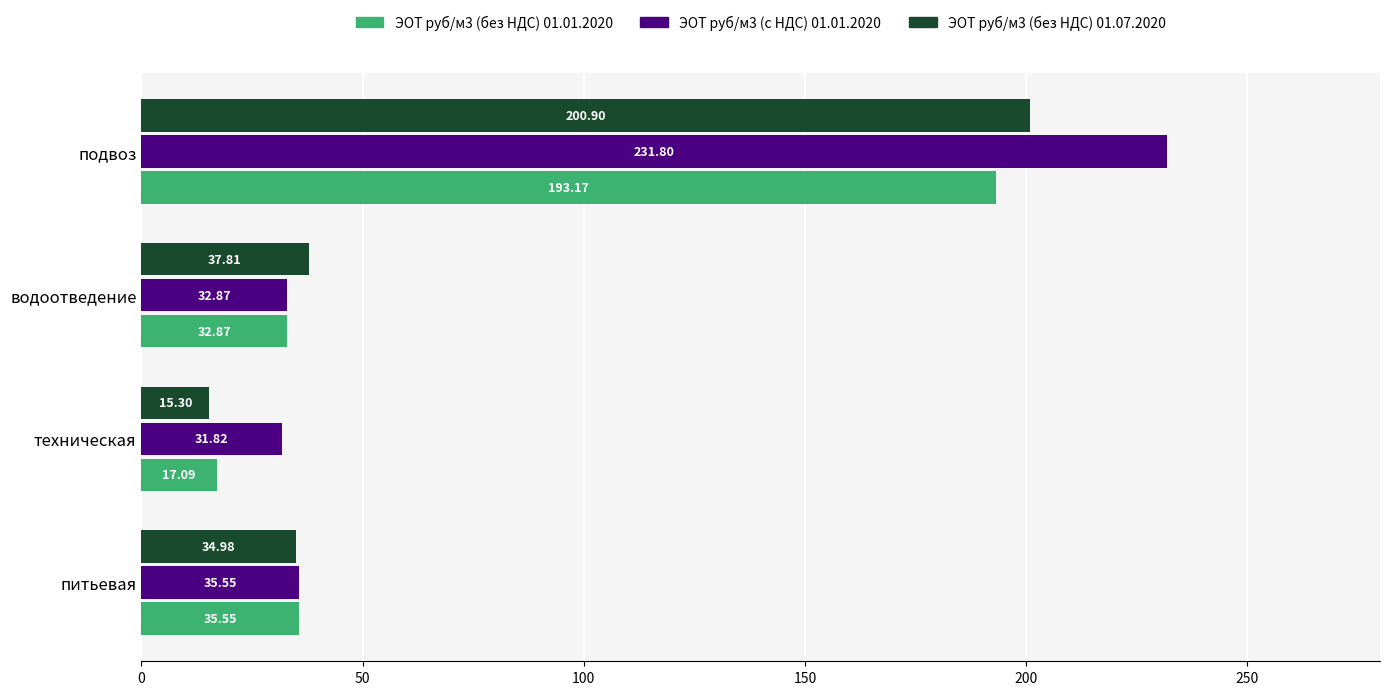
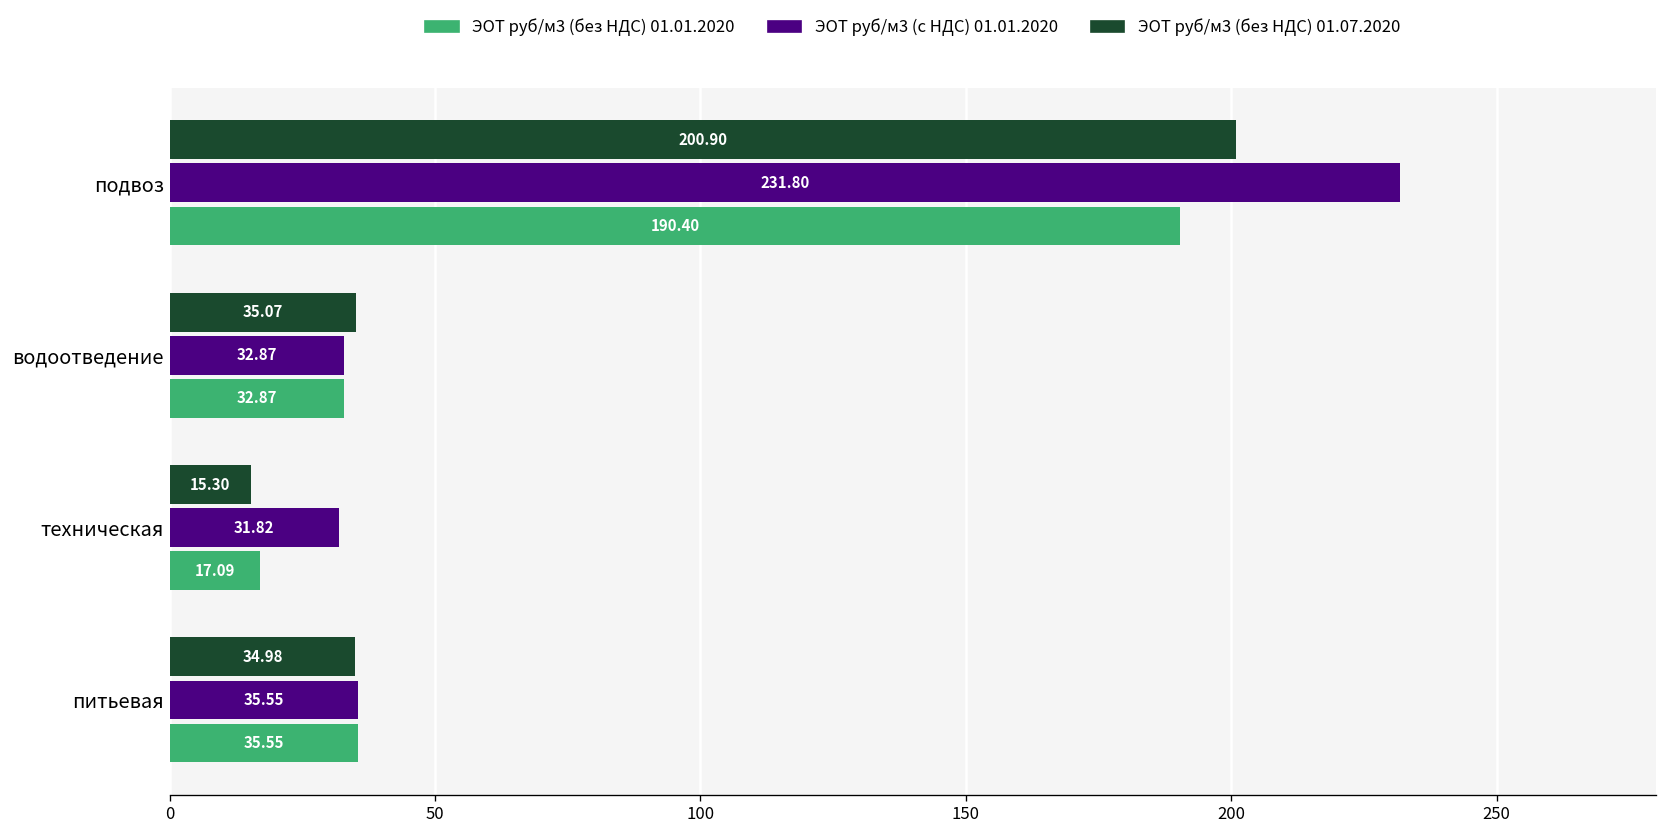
  {
    "ЭОТ руб/м3 (без НДС) 01.01.2020": {
-     "подвоз": 193.17,
+     "подвоз": 190.40,
      "водоотведение": 32.87,
      "техническая": 17.09,
      "питьевая": 35.55
    },
    "ЭОТ руб/м3 (с НДС) 01.01.2020": {
      "подвоз": 231.80,
      "водоотведение": 32.87,
      "техническая": 31.82,
      "питьевая": 35.55
    },
    "ЭОТ руб/м3 (без НДС) 01.07.2020": {
      "подвоз": 200.90,
-     "водоотведение": 37.81,
+     "водоотведение": 35.07,
      "техническая": 15.30,
      "питьевая": 34.98
    }
  }
